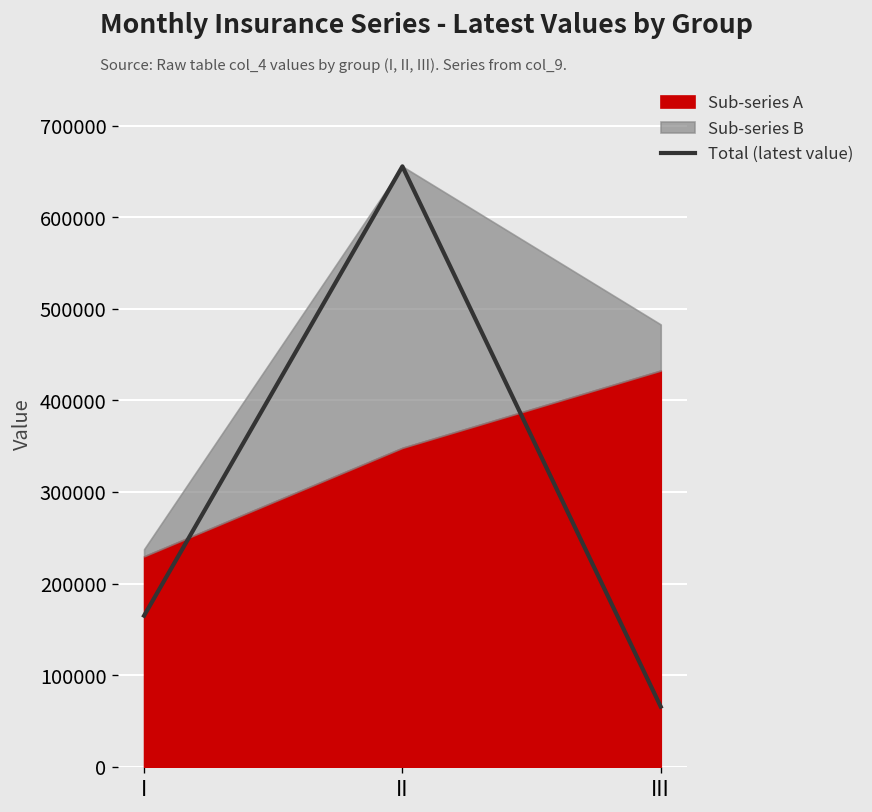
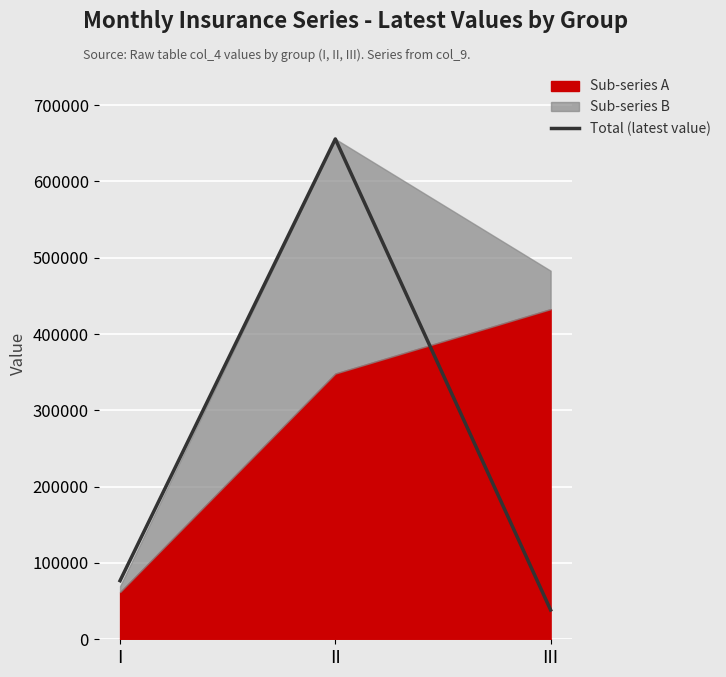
  {
    "Total (latest value)": {
-     "I": 160000,
-     "III": 70000
+     "I": 80000,
+     "III": 40000
    },
    "Sub-series A": {
-     "I": 230000,
+     "I": 60000,
      "II": 350000,
      "III": 430000
    },
    "Sub-series B": {
      "I": 10000,
      "III": 50000
    }
  }
